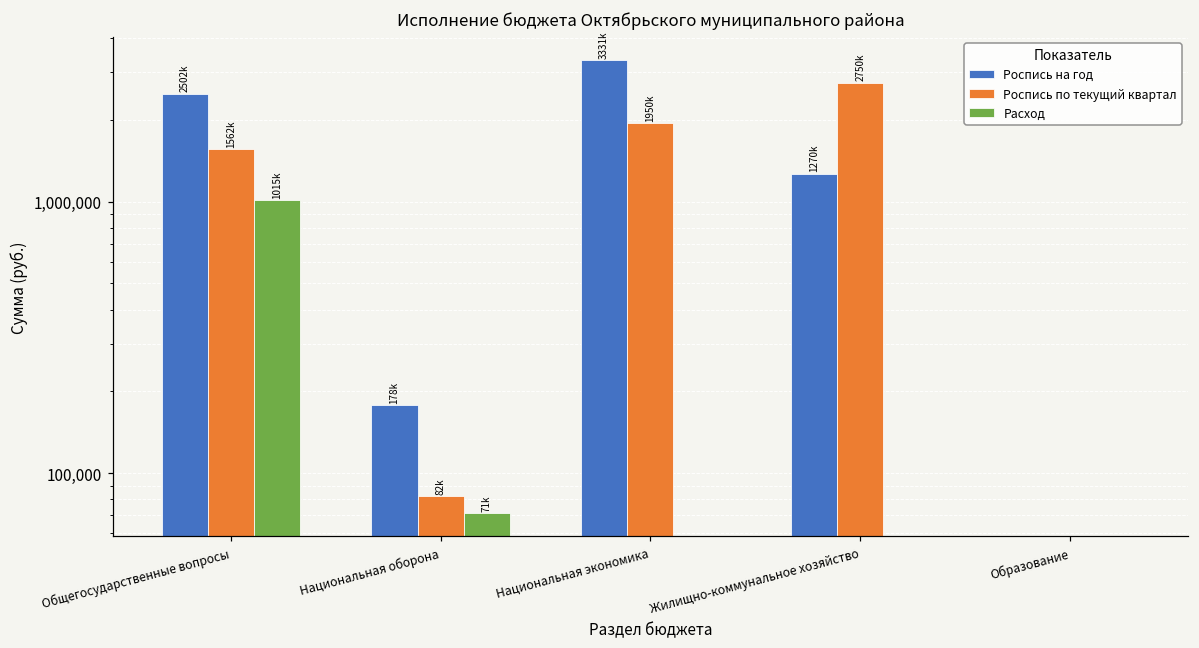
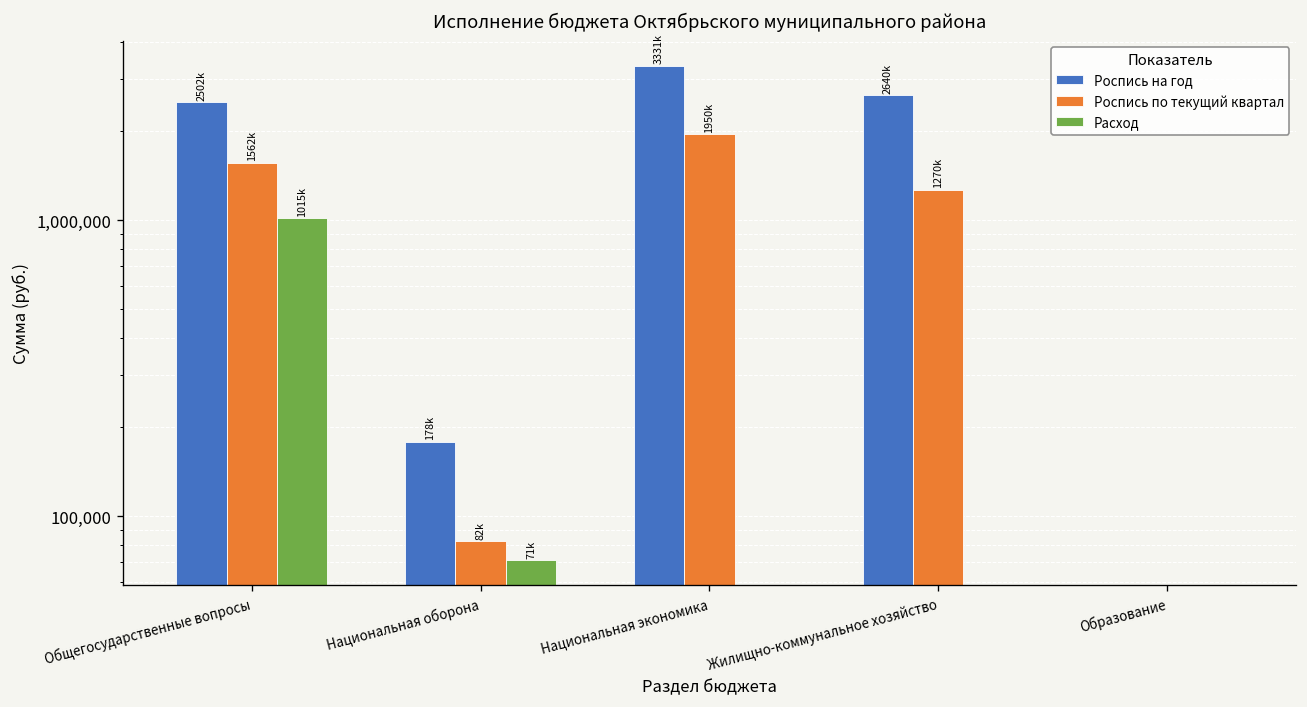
  {
    "Роспись на год": {
      "Общегосударственные вопросы": "2502k",
      "Национальная оборона": "178k",
      "Национальная экономика": "3331k",
-     "Жилищно-коммунальное хозяйство": "1270k"
+     "Жилищно-коммунальное хозяйство": "2640k"
    },
    "Роспись по текущий квартал": {
      "Общегосударственные вопросы": "1562k",
      "Национальная оборона": "82k",
      "Национальная экономика": "1950k",
-     "Жилищно-коммунальное хозяйство": "2750k"
+     "Жилищно-коммунальное хозяйство": "1270k"
    },
    "Расход": {
      "Общегосударственные вопросы": "1015k",
      "Национальная оборона": "71k"
    }
  }
